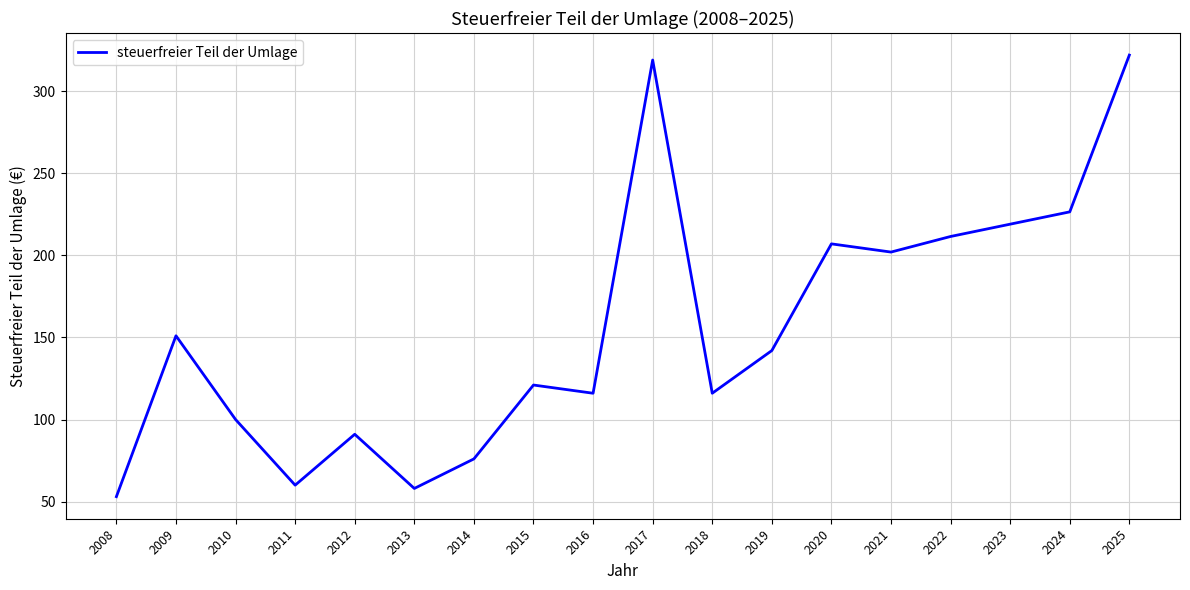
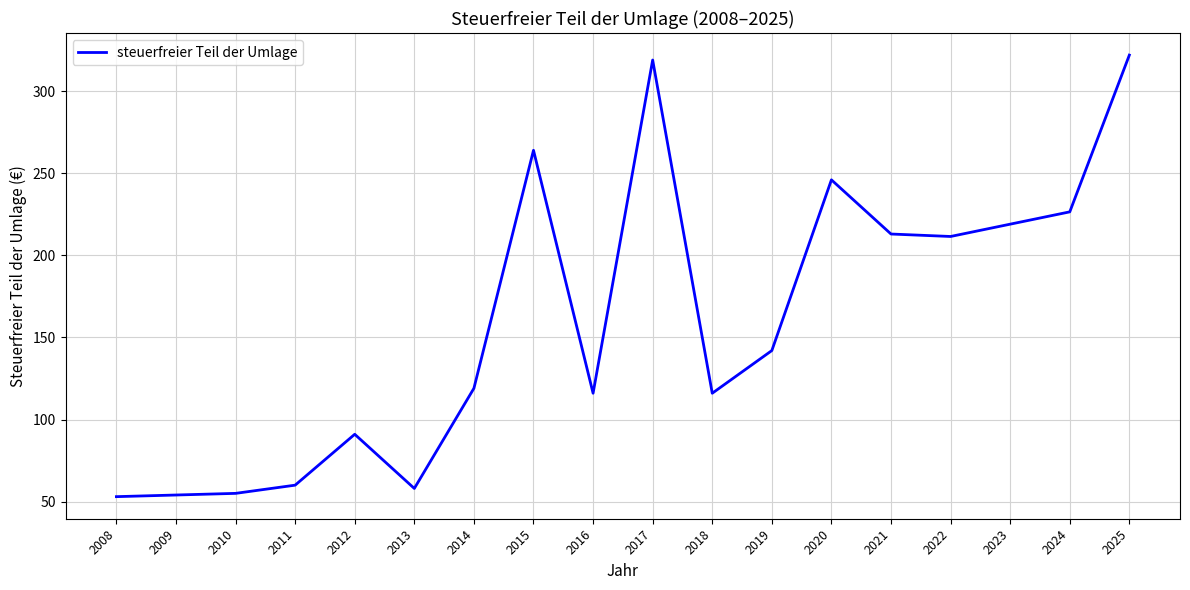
  {
    "2008": 53,
-   "2009": 151,
-   "2010": 100,
+   "2009": 54,
+   "2010": 55,
    "2011": 60,
    "2012": 91,
    "2013": 58,
-   "2014": 76,
-   "2015": 121,
+   "2014": 119,
+   "2015": 264,
    "2016": 116,
    "2017": 319,
    "2018": 116,
    "2019": 142,
-   "2020": 207,
-   "2021": 202,
+   "2020": 246,
+   "2021": 213,
    "2022": 212,
    "2023": 219,
    "2024": 227,
    "2025": 322
  }
